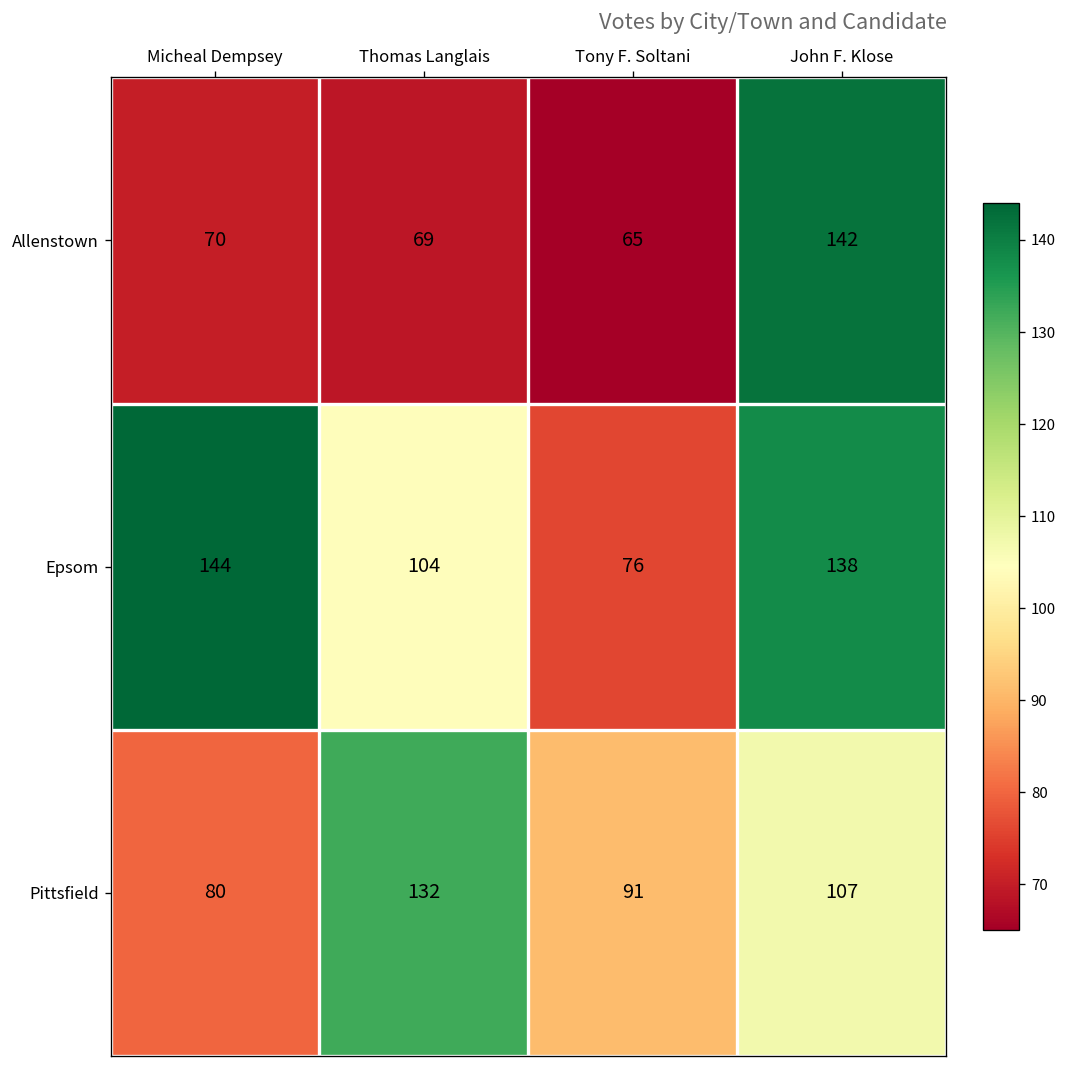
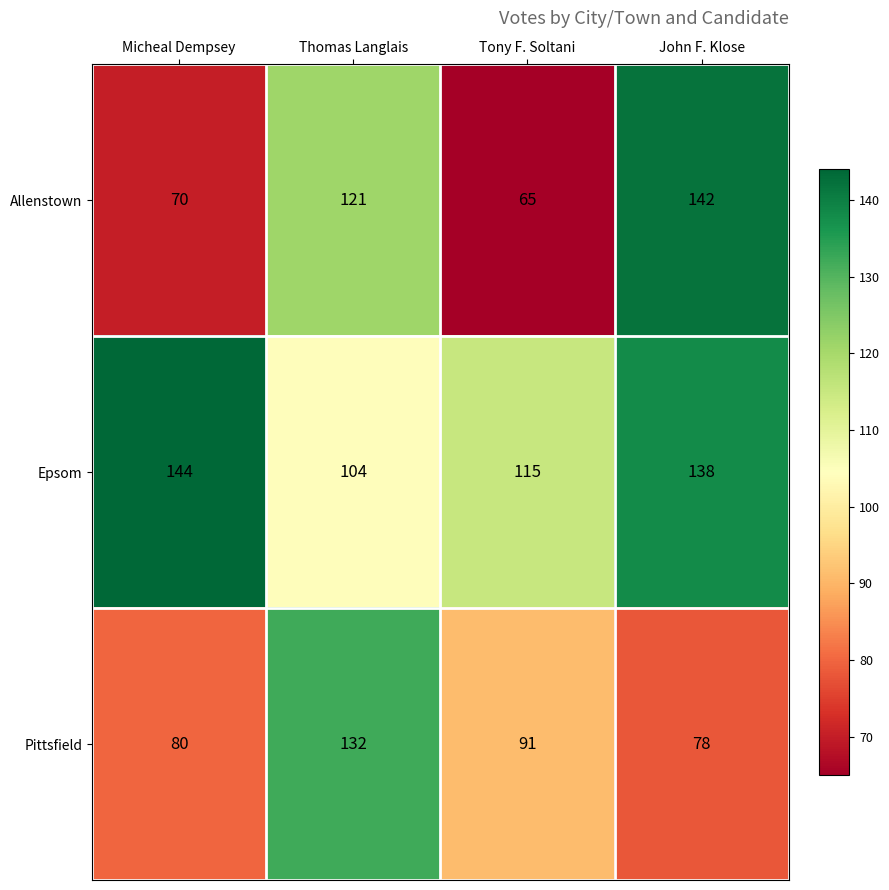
  {
    "Allenstown": {
      "Micheal Dempsey": 70,
-     "Thomas Langlais": 69,
+     "Thomas Langlais": 121,
      "Tony F. Soltani": 65,
      "John F. Klose": 142
    },
    "Epsom": {
      "Micheal Dempsey": 144,
      "Thomas Langlais": 104,
-     "Tony F. Soltani": 76,
+     "Tony F. Soltani": 115,
      "John F. Klose": 138
    },
    "Pittsfield": {
      "Micheal Dempsey": 80,
      "Thomas Langlais": 132,
      "Tony F. Soltani": 91,
-     "John F. Klose": 107
+     "John F. Klose": 78
    }
  }
